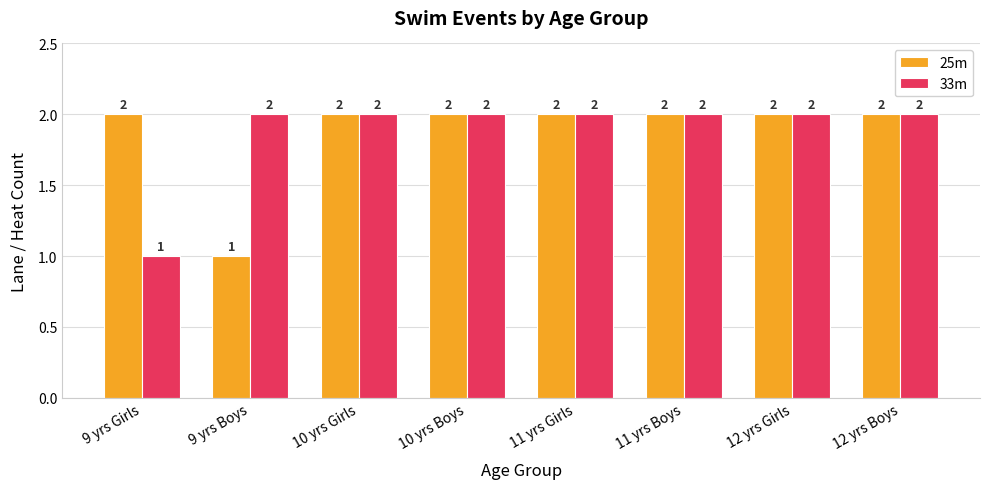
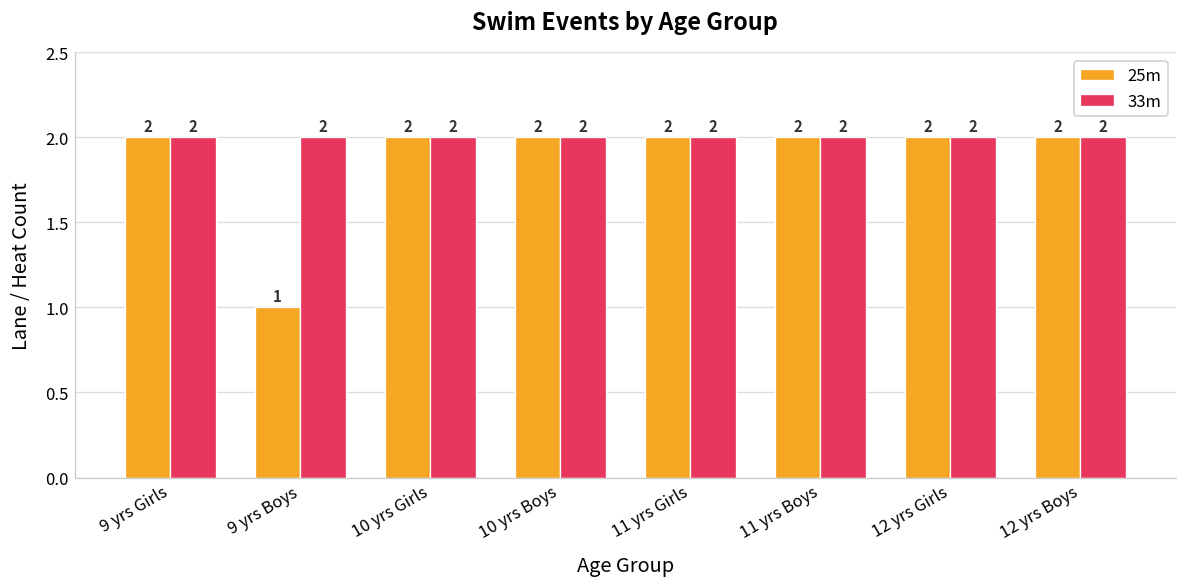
  {
    "25m": {
      "9 yrs Girls": 2,
      "9 yrs Boys": 1,
      "10 yrs Girls": 2,
      "10 yrs Boys": 2,
      "11 yrs Girls": 2,
      "11 yrs Boys": 2,
      "12 yrs Girls": 2,
      "12 yrs Boys": 2
    },
    "33m": {
-     "9 yrs Girls": 1,
+     "9 yrs Girls": 2,
      "9 yrs Boys": 2,
      "10 yrs Girls": 2,
      "10 yrs Boys": 2,
      "11 yrs Girls": 2,
      "11 yrs Boys": 2,
      "12 yrs Girls": 2,
      "12 yrs Boys": 2
    }
  }
